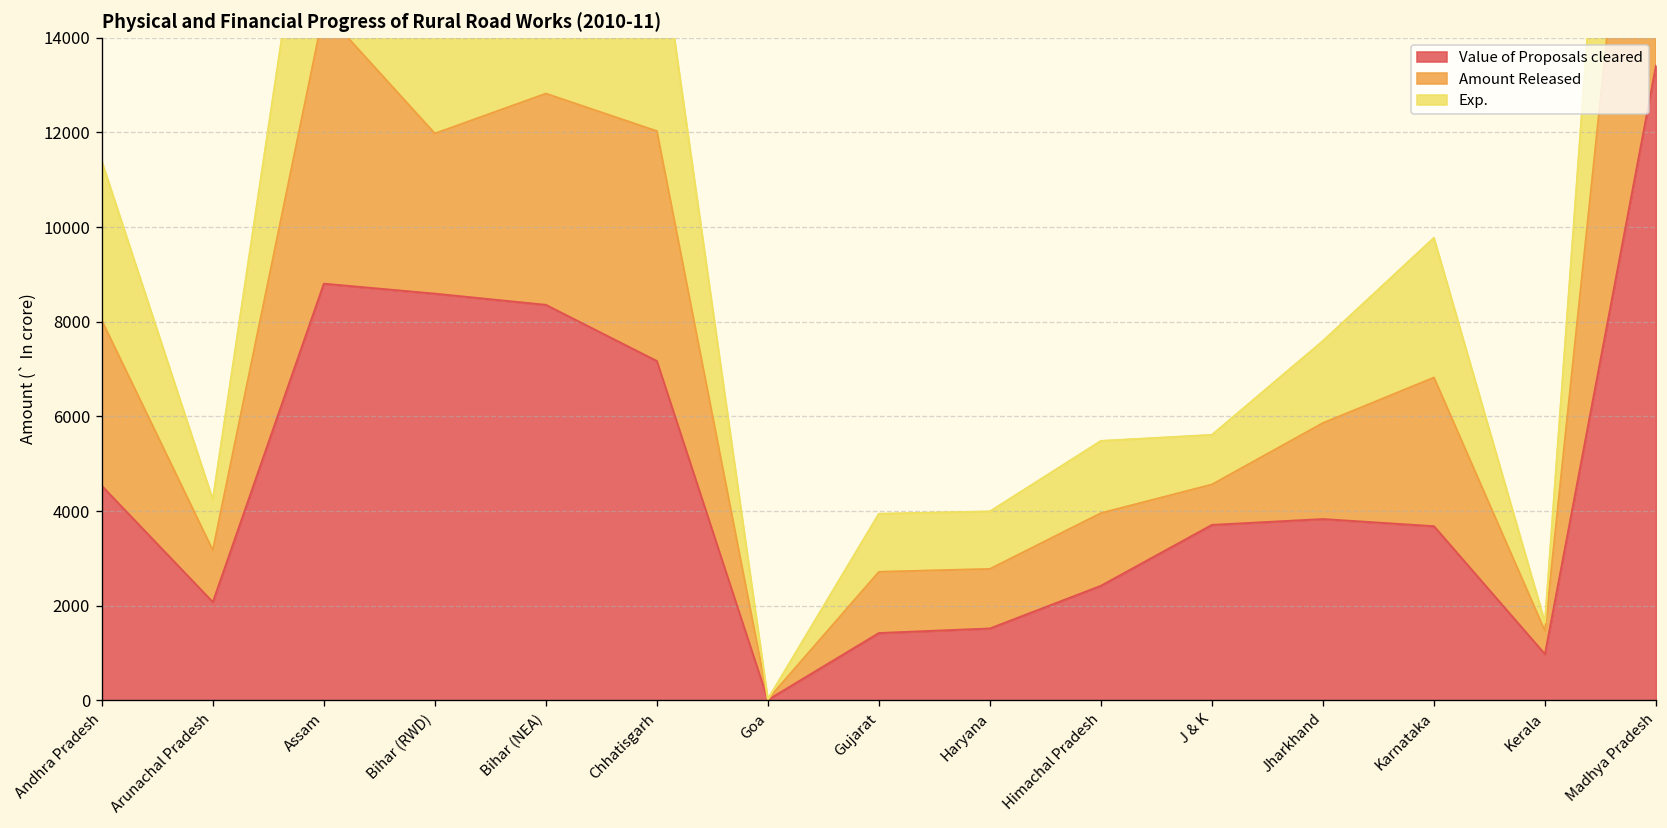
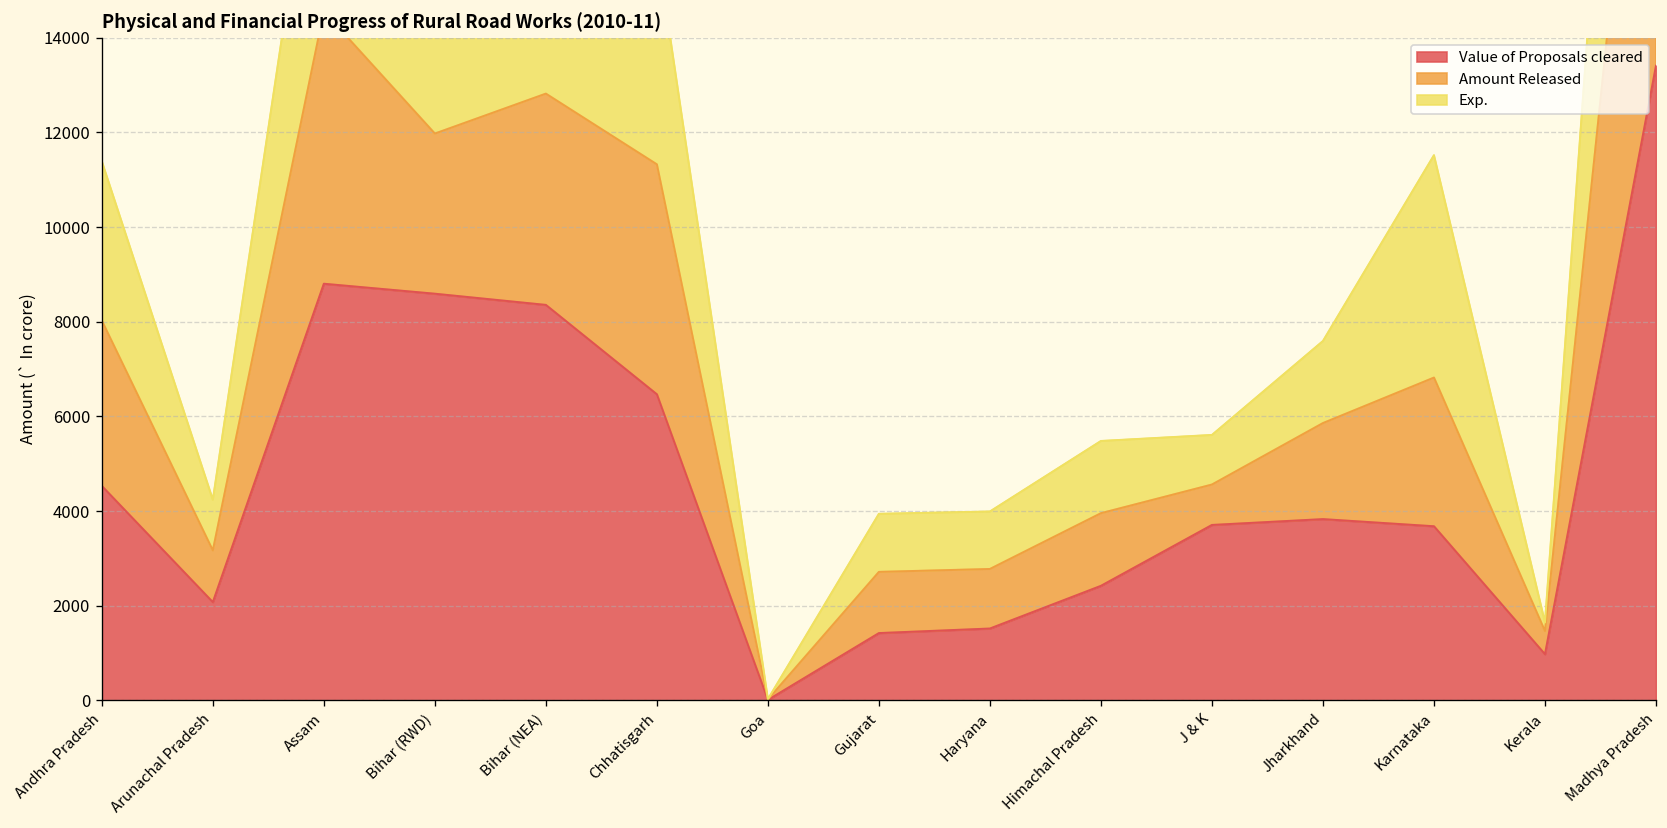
  {
    "Value of Proposals cleared": {
      "Andhra Pradesh": 4500,
      "Arunachal Pradesh": 2100,
      "Assam": 8800,
      "Bihar (RWD)": 8600,
      "Bihar (NEA)": 8400,
-     "Chhatisgarh": 7200,
+     "Chhatisgarh": 6500,
      "Gujarat": 1400,
      "Haryana": 1500,
      "Himachal Pradesh": 2400,
      "J & K": 3700,
      "Jharkhand": 3800,
      "Karnataka": 3700,
      "Kerala": 1000,
      "Madhya Pradesh": 13400
    },
    "Amount Released": {
      "Andhra Pradesh": 3500,
      "Arunachal Pradesh": 1100,
      "Bihar (RWD)": 3400,
      "Bihar (NEA)": 4500,
      "Chhatisgarh": 4900,
      "Gujarat": 1300,
      "Haryana": 1300,
      "Himachal Pradesh": 1500,
      "J & K": 900,
      "Jharkhand": 2000,
      "Karnataka": 3100,
      "Kerala": 500
    },
    "Exp.": {
      "Andhra Pradesh": 3400,
      "Arunachal Pradesh": 1100,
      "Gujarat": 1200,
      "Haryana": 1200,
      "Himachal Pradesh": 1500,
      "J & K": 1000,
      "Jharkhand": 1700,
-     "Karnataka": 3000,
+     "Karnataka": 4700,
      "Kerala": 200
    }
  }
